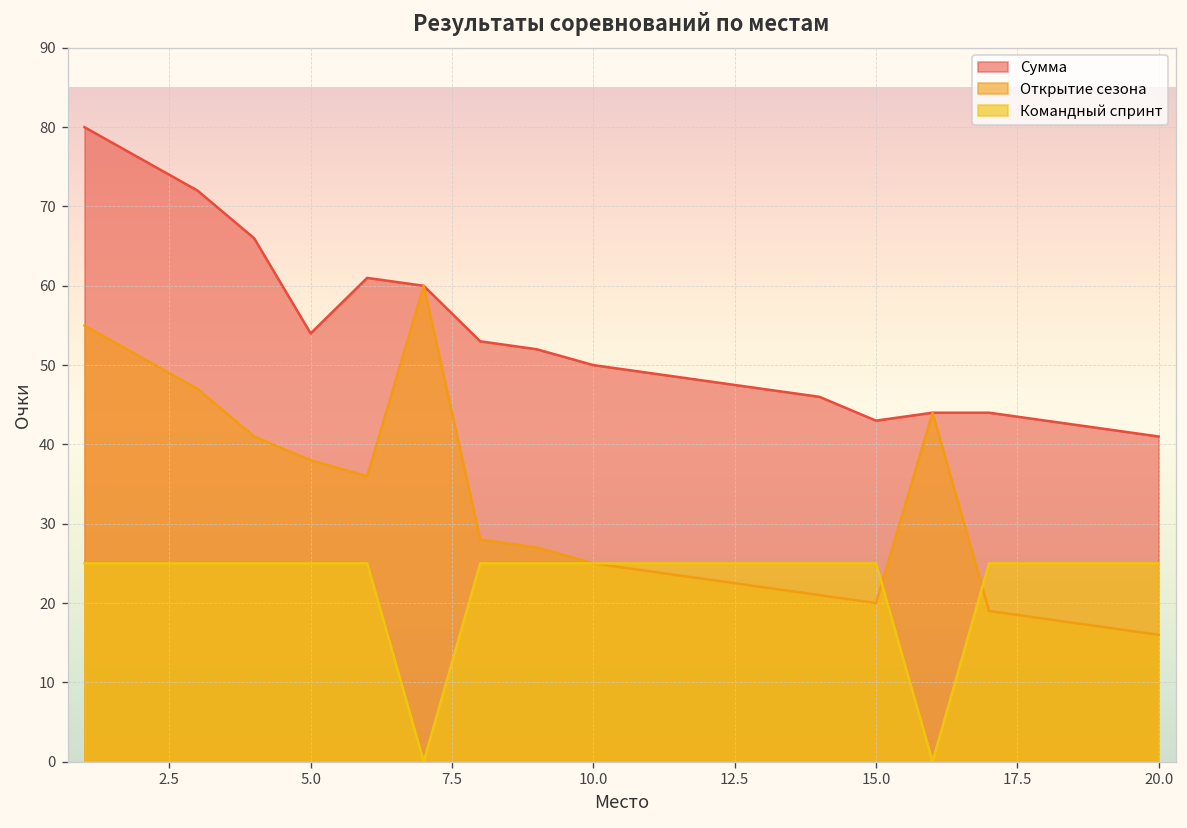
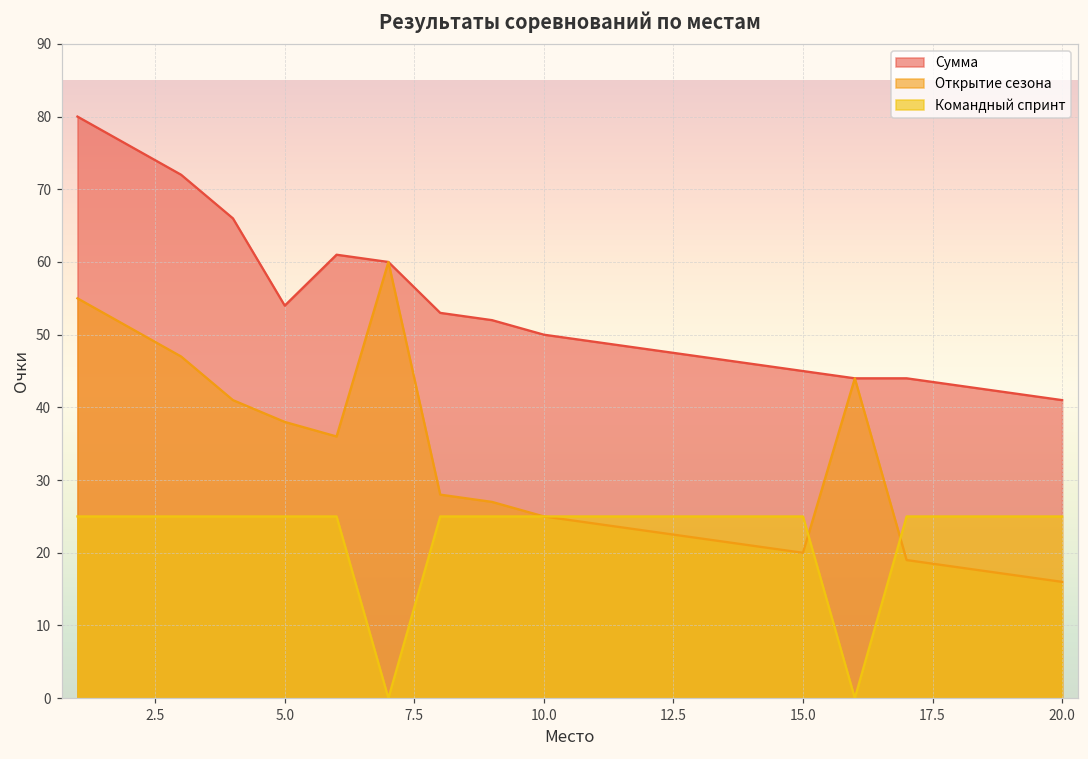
  {
    "Сумма": {
      "5.0": 54,
      "10.0": 50,
-     "15.0": 43,
+     "15.0": 45,
      "20.0": 41
    }
  }
